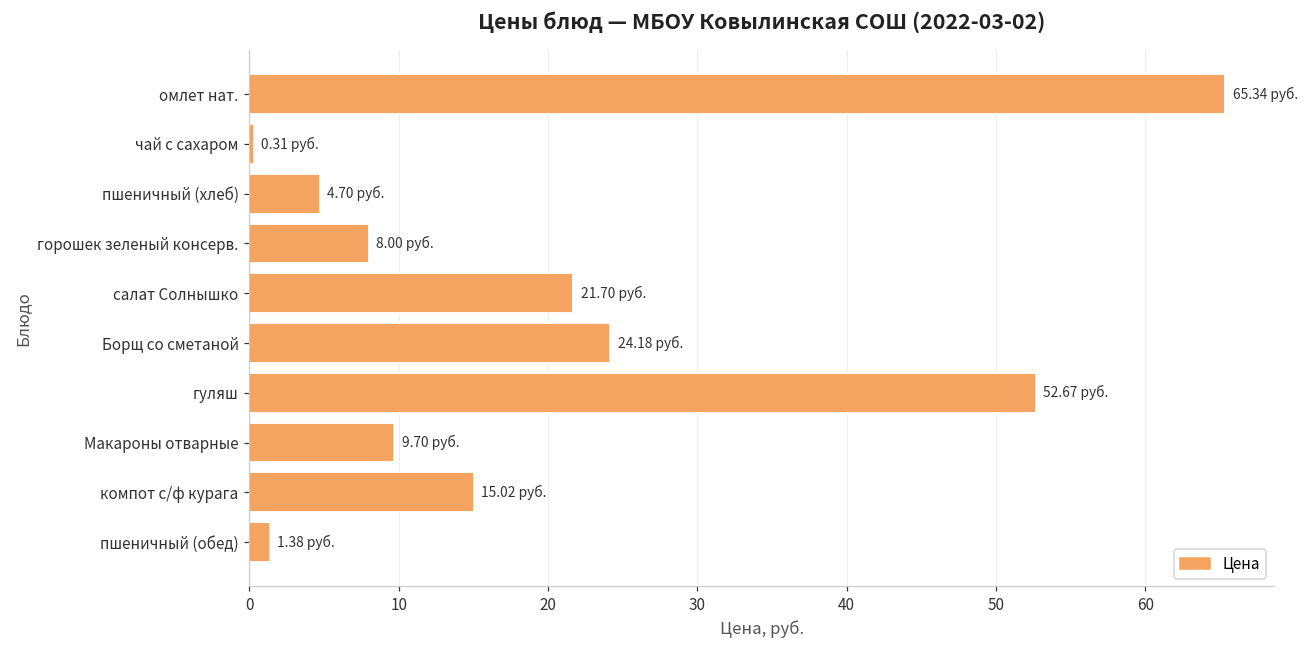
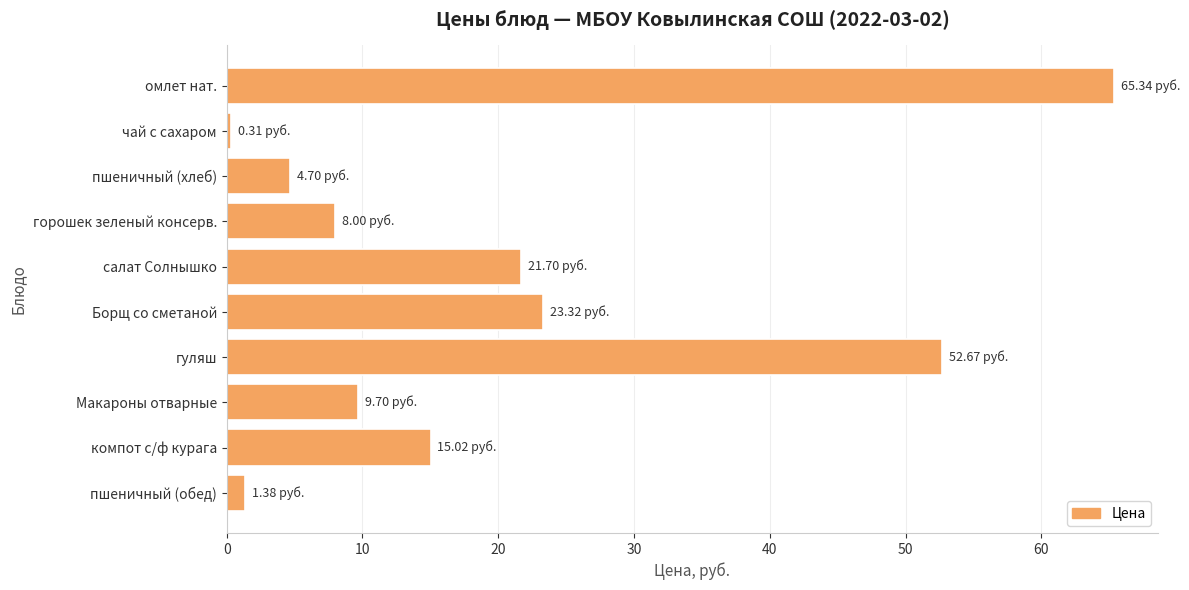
  {
    "омлет нат.": 65.34,
    "чай с сахаром": 0.31,
    "пшеничный (хлеб)": 4.70,
    "горошек зеленый консерв.": 8.00,
    "салат Солнышко": 21.70,
-   "Борщ со сметаной": 24.18,
+   "Борщ со сметаной": 23.32,
    "гуляш": 52.67,
    "Макароны отварные": 9.70,
    "компот с/ф курага": 15.02,
    "пшеничный (обед)": 1.38
  }
